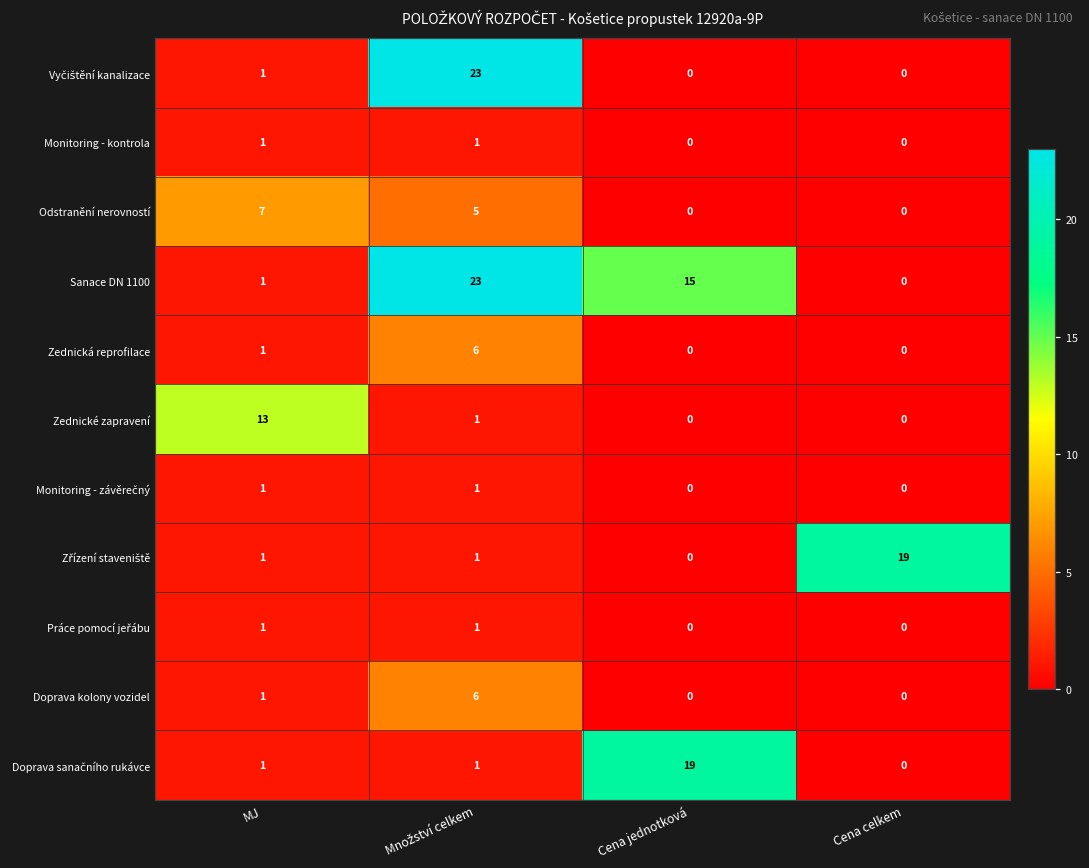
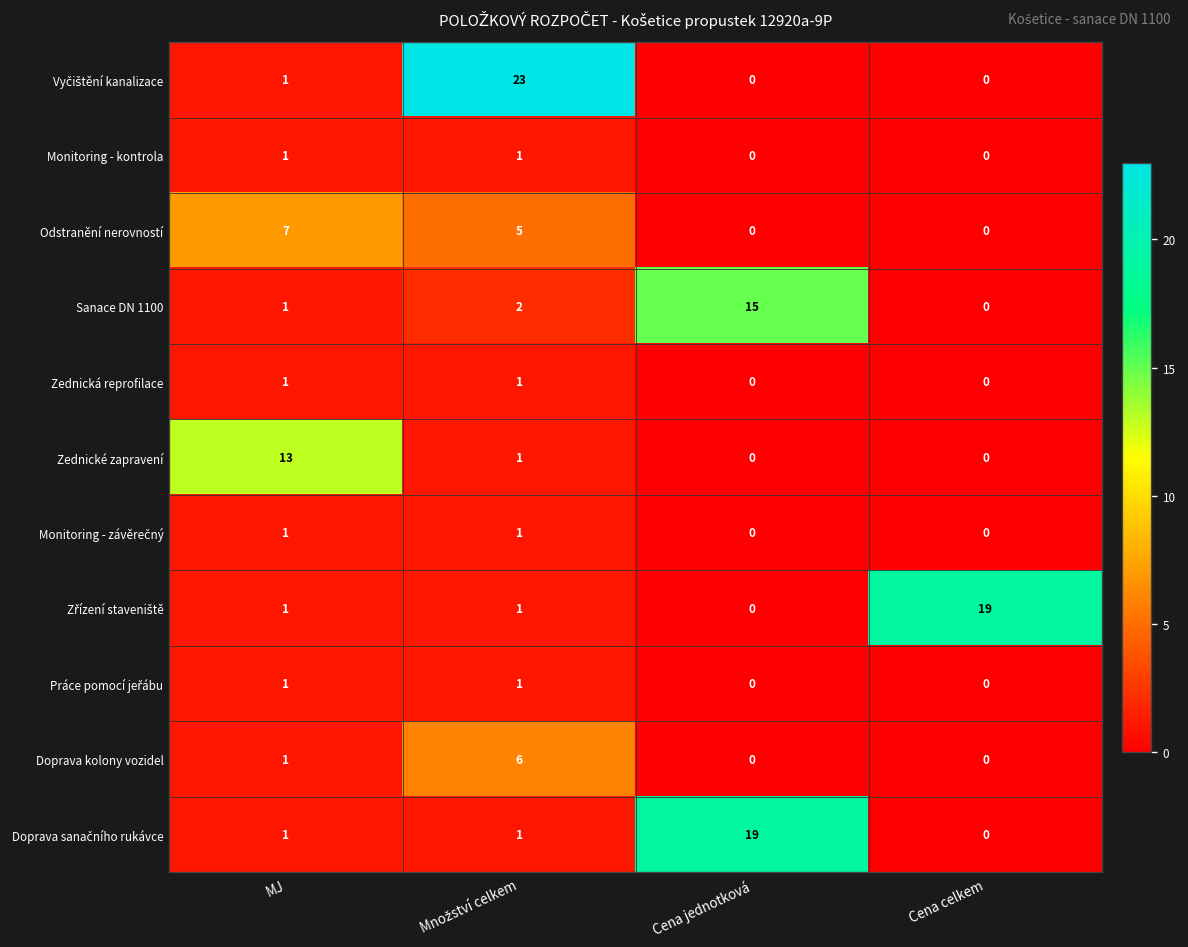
  {
    "Vyčištění kanalizace": {
      "MJ": 1,
      "Množství celkem": 23,
      "Cena jednotková": 0,
      "Cena celkem": 0
    },
    "Monitoring - kontrola": {
      "MJ": 1,
      "Množství celkem": 1,
      "Cena jednotková": 0,
      "Cena celkem": 0
    },
    "Odstranění nerovností": {
      "MJ": 7,
      "Množství celkem": 5,
      "Cena jednotková": 0,
      "Cena celkem": 0
    },
    "Sanace DN 1100": {
      "MJ": 1,
-     "Množství celkem": 23,
+     "Množství celkem": 2,
      "Cena jednotková": 15,
      "Cena celkem": 0
    },
    "Zednická reprofilace": {
      "MJ": 1,
-     "Množství celkem": 6,
+     "Množství celkem": 1,
      "Cena jednotková": 0,
      "Cena celkem": 0
    },
    "Zednické zapravení": {
      "MJ": 13,
      "Množství celkem": 1,
      "Cena jednotková": 0,
      "Cena celkem": 0
    },
    "Monitoring - závěrečný": {
      "MJ": 1,
      "Množství celkem": 1,
      "Cena jednotková": 0,
      "Cena celkem": 0
    },
    "Zřízení staveniště": {
      "MJ": 1,
      "Množství celkem": 1,
      "Cena jednotková": 0,
      "Cena celkem": 19
    },
    "Práce pomocí jeřábu": {
      "MJ": 1,
      "Množství celkem": 1,
      "Cena jednotková": 0,
      "Cena celkem": 0
    },
    "Doprava kolony vozidel": {
      "MJ": 1,
      "Množství celkem": 6,
      "Cena jednotková": 0,
      "Cena celkem": 0
    },
    "Doprava sanačního rukávce": {
      "MJ": 1,
      "Množství celkem": 1,
      "Cena jednotková": 19,
      "Cena celkem": 0
    }
  }
